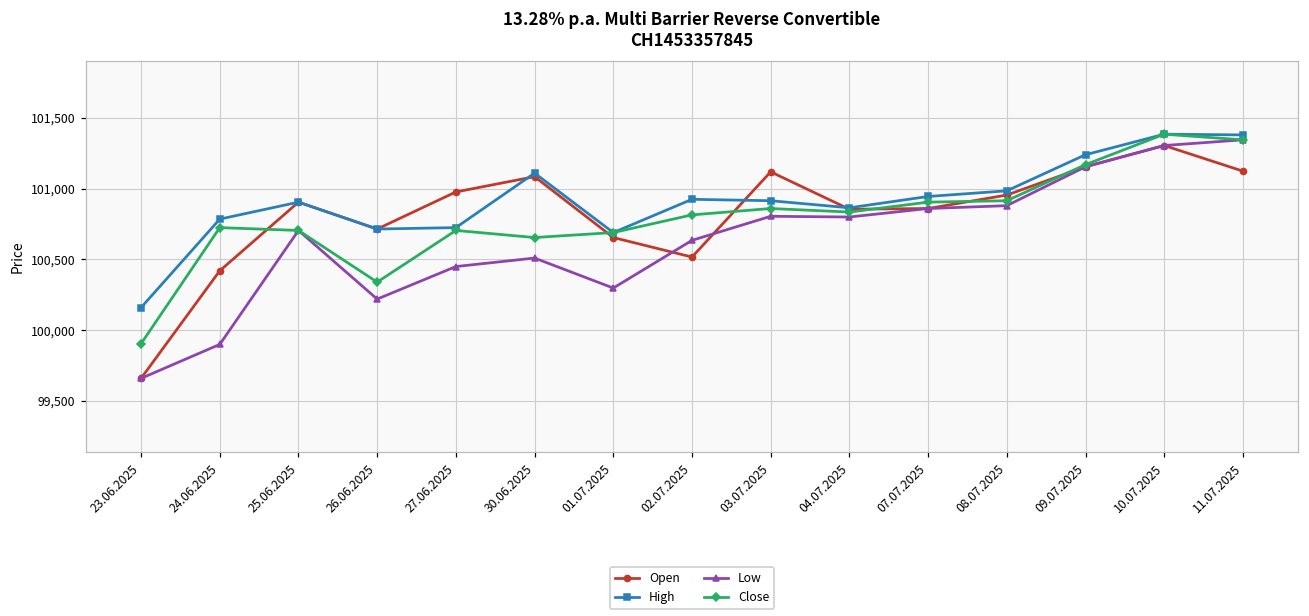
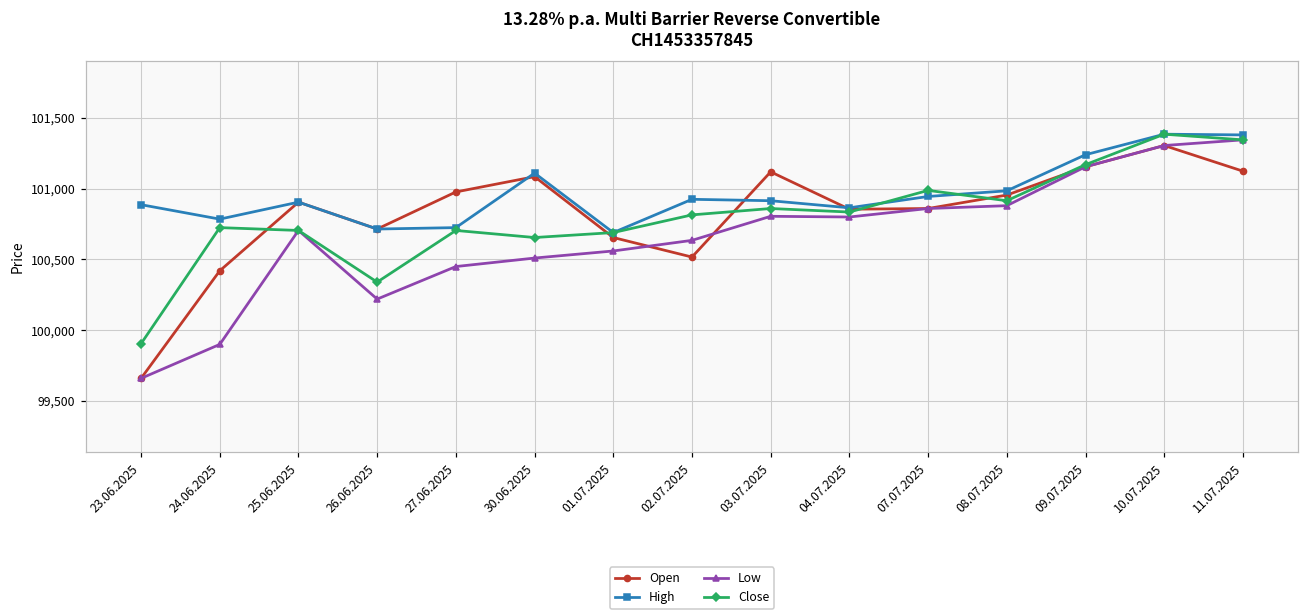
  {
    "Open": {
      "24.06.2025": "100,420",
      "27.06.2025": "100,980",
      "30.06.2025": "101,090",
      "01.07.2025": "100,660",
      "02.07.2025": "100,520",
      "03.07.2025": "101,120",
      "08.07.2025": "100,960",
      "11.07.2025": "101,120"
    },
    "High": {
-     "23.06.2025": "100,160",
+     "23.06.2025": "100,890",
      "24.06.2025": "100,790",
      "27.06.2025": "100,730",
      "30.06.2025": "101,110",
      "02.07.2025": "100,930",
      "03.07.2025": "100,920",
      "07.07.2025": "100,950",
      "08.07.2025": "100,990",
      "09.07.2025": "101,240",
      "11.07.2025": "101,380"
    },
    "Low": {
      "24.06.2025": "99,900",
      "26.06.2025": "100,220",
      "27.06.2025": "100,450",
      "30.06.2025": "100,510",
-     "01.07.2025": "100,300",
+     "01.07.2025": "100,560",
      "02.07.2025": "100,640",
      "03.07.2025": "100,810",
      "04.07.2025": "100,800",
      "08.07.2025": "100,880"
    },
    "Close": {
      "23.06.2025": "99,910",
      "24.06.2025": "100,730",
      "26.06.2025": "100,340",
      "27.06.2025": "100,710",
      "30.06.2025": "100,660",
      "02.07.2025": "100,820",
      "03.07.2025": "100,860",
      "04.07.2025": "100,840",
-     "07.07.2025": "100,910",
+     "07.07.2025": "100,990",
      "08.07.2025": "100,920"
    }
  }
